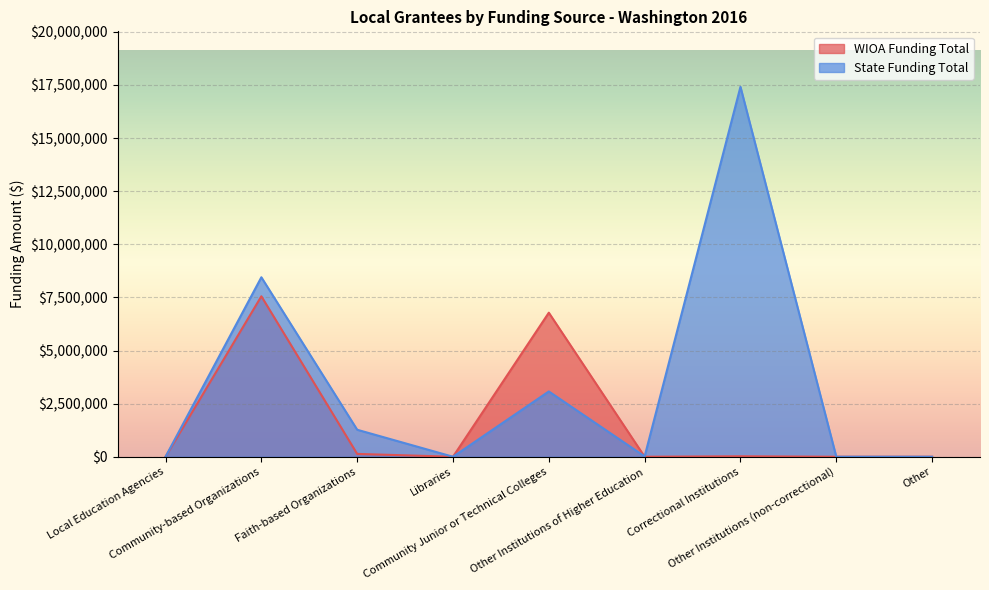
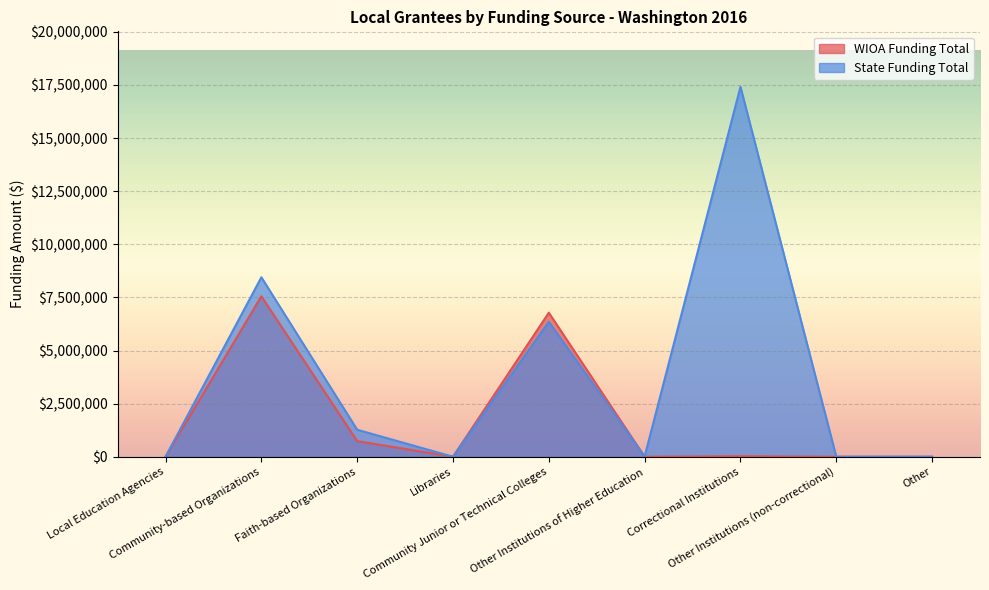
  {
    "WIOA Funding Total": {
      "Community-based Organizations": "$7,600,000",
-     "Faith-based Organizations": "$100,000",
+     "Faith-based Organizations": "$700,000",
      "Community Junior or Technical Colleges": "$6,800,000",
      "Correctional Institutions": "$0"
    },
    "State Funding Total": {
      "Community-based Organizations": "$8,400,000",
      "Faith-based Organizations": "$1,300,000",
-     "Community Junior or Technical Colleges": "$3,100,000",
+     "Community Junior or Technical Colleges": "$6,400,000",
      "Correctional Institutions": "$17,400,000"
    }
  }
